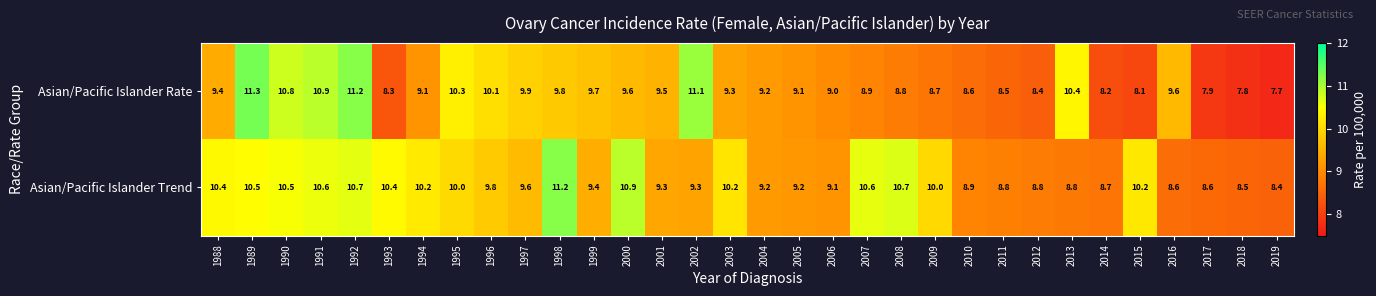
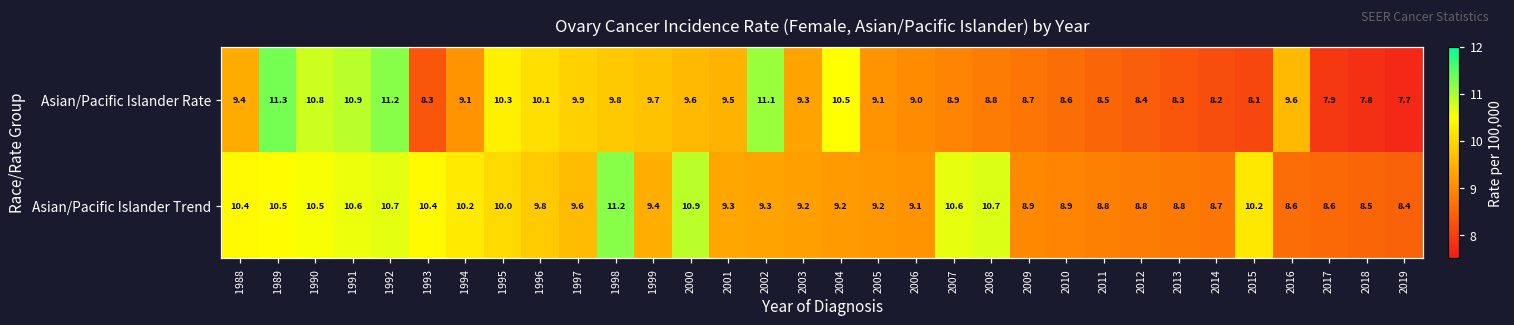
  {
    "Asian/Pacific Islander Rate": {
      "1988": 9.4,
      "1989": 11.3,
      "1990": 10.8,
      "1991": 10.9,
      "1992": 11.2,
      "1993": 8.3,
      "1994": 9.1,
      "1995": 10.3,
      "1996": 10.1,
      "1997": 9.9,
      "1998": 9.8,
      "1999": 9.7,
      "2000": 9.6,
      "2001": 9.5,
      "2002": 11.1,
      "2003": 9.3,
-     "2004": 9.2,
+     "2004": 10.5,
      "2005": 9.1,
      "2006": 9.0,
      "2007": 8.9,
      "2008": 8.8,
      "2009": 8.7,
      "2010": 8.6,
      "2011": 8.5,
      "2012": 8.4,
-     "2013": 10.4,
+     "2013": 8.3,
      "2014": 8.2,
      "2015": 8.1,
      "2016": 9.6,
      "2017": 7.9,
      "2018": 7.8,
      "2019": 7.7
    },
    "Asian/Pacific Islander Trend": {
      "1988": 10.4,
      "1989": 10.5,
      "1990": 10.5,
      "1991": 10.6,
      "1992": 10.7,
      "1993": 10.4,
      "1994": 10.2,
      "1995": 10.0,
      "1996": 9.8,
      "1997": 9.6,
      "1998": 11.2,
      "1999": 9.4,
      "2000": 10.9,
      "2001": 9.3,
      "2002": 9.3,
-     "2003": 10.2,
+     "2003": 9.2,
      "2004": 9.2,
      "2005": 9.2,
      "2006": 9.1,
      "2007": 10.6,
      "2008": 10.7,
-     "2009": 10.0,
+     "2009": 8.9,
      "2010": 8.9,
      "2011": 8.8,
      "2012": 8.8,
      "2013": 8.8,
      "2014": 8.7,
      "2015": 10.2,
      "2016": 8.6,
      "2017": 8.6,
      "2018": 8.5,
      "2019": 8.4
    }
  }
